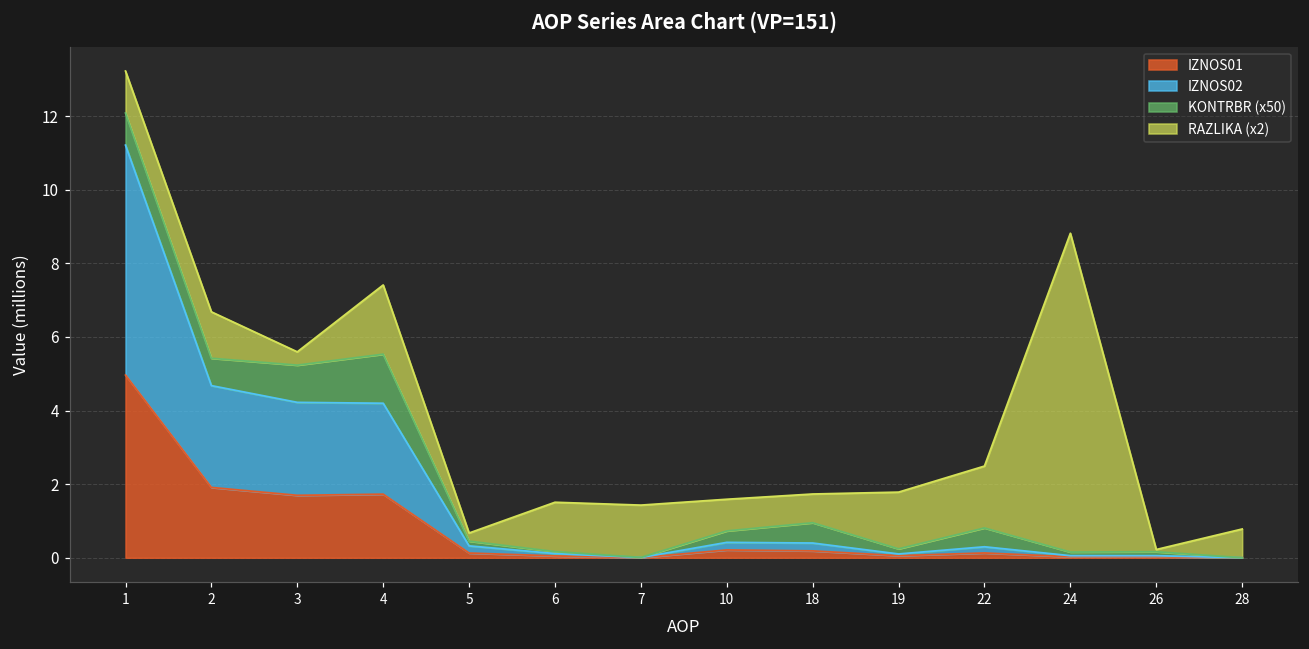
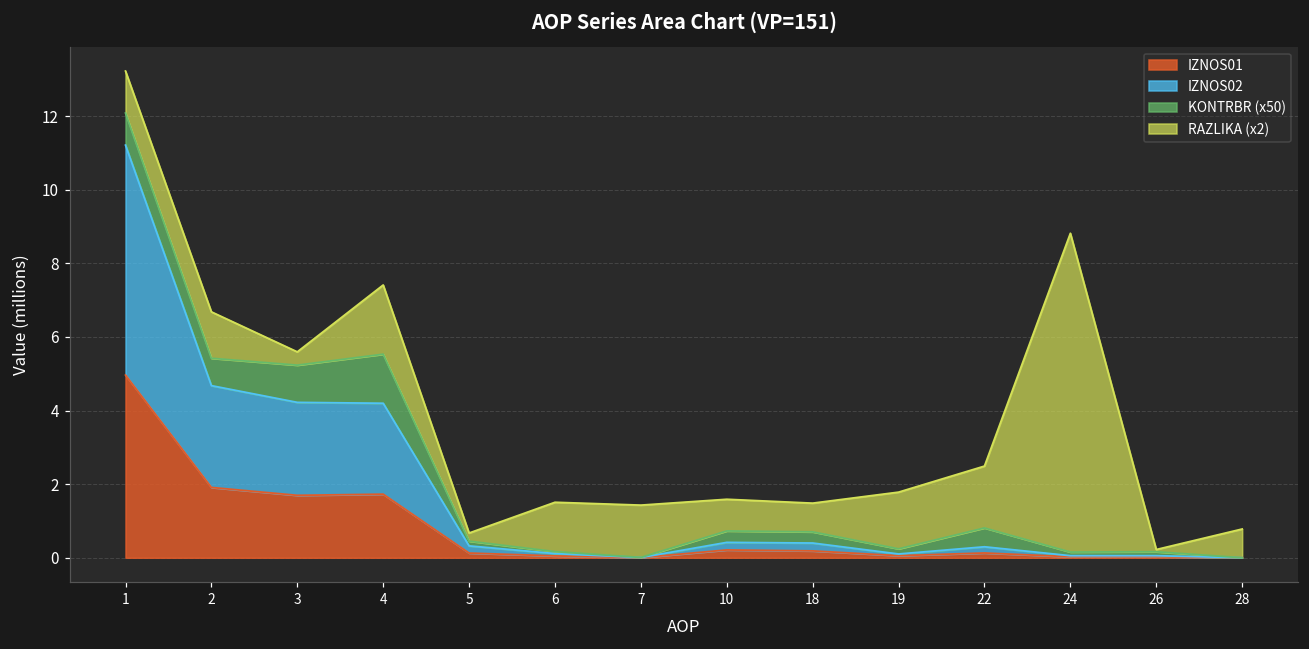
  {
    "IZNOS01": {
      "1": 5.0,
      "2": 1.9,
      "3": 1.7,
      "4": 1.7,
      "5": 0.1,
      "10": 0.2,
      "18": 0.2,
      "22": 0.1
    },
    "IZNOS02": {
      "1": 6.2,
      "2": 2.8,
      "3": 2.5,
      "4": 2.5,
      "5": 0.2,
      "10": 0.2,
      "18": 0.2,
      "22": 0.2
    },
    "KONTRBR (x50)": {
      "1": 0.9,
      "2": 0.7,
      "3": 1.0,
      "4": 1.3,
      "5": 0.1,
      "10": 0.3,
-     "18": 0.6,
+     "18": 0.3,
      "19": 0.1,
      "22": 0.5,
      "24": 0.1
    },
    "RAZLIKA (x2)": {
      "1": 1.1,
      "2": 1.3,
      "3": 0.4,
      "4": 1.9,
      "5": 0.2,
      "6": 1.3,
      "7": 1.4,
      "10": 0.9,
      "18": 0.8,
      "19": 1.5,
      "22": 1.7,
      "24": 8.7,
      "28": 0.8
    }
  }
